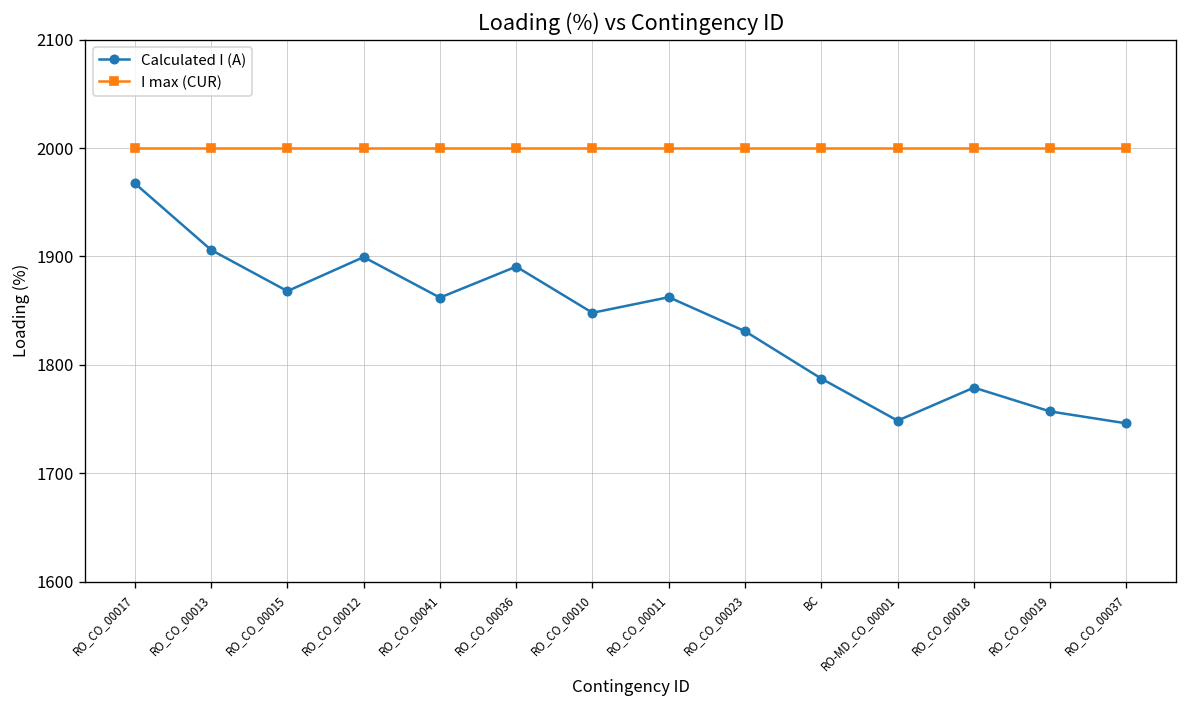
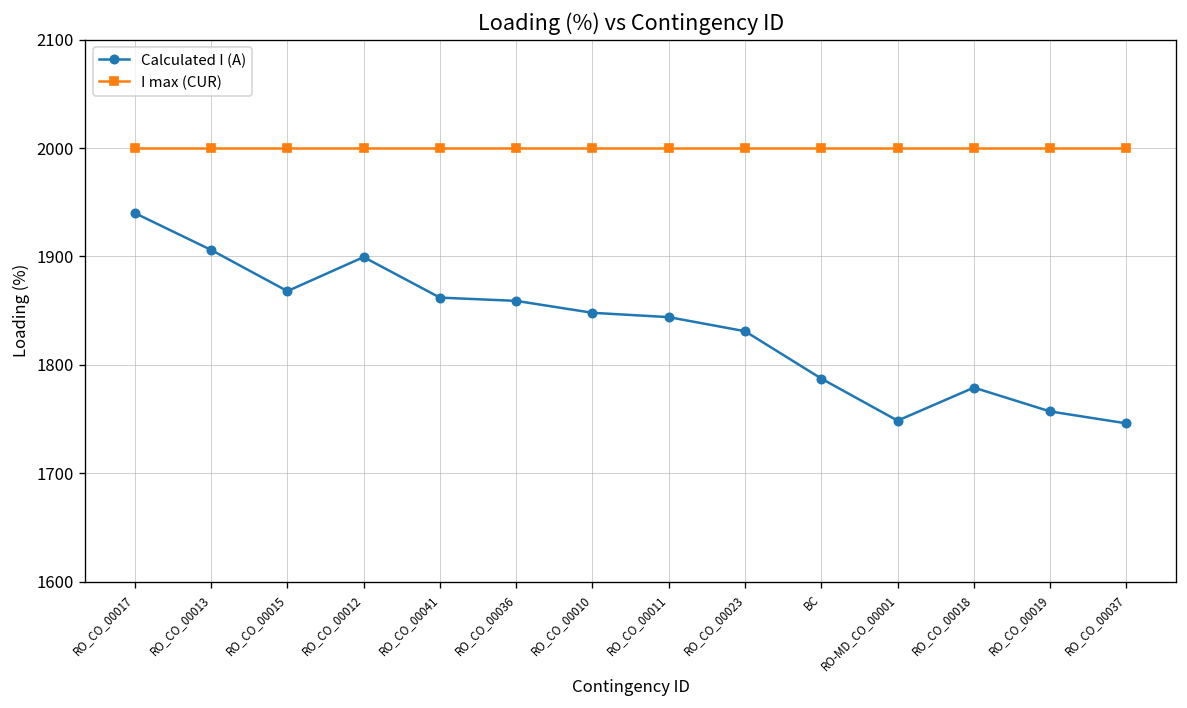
  {
    "Calculated I (A)": {
-     "RO_CO_00017": 1970,
+     "RO_CO_00017": 1940,
      "RO_CO_00013": 1910,
      "RO_CO_00015": 1870,
      "RO_CO_00012": 1900,
      "RO_CO_00041": 1860,
-     "RO_CO_00036": 1890,
+     "RO_CO_00036": 1860,
      "RO_CO_00010": 1850,
-     "RO_CO_00011": 1860,
+     "RO_CO_00011": 1840,
      "RO_CO_00023": 1830,
      "BC": 1790,
      "RO-MD_CO_00001": 1750,
      "RO_CO_00018": 1780,
      "RO_CO_00019": 1760,
      "RO_CO_00037": 1750
    },
    "I max (CUR)": {
      "RO_CO_00017": 2000,
      "RO_CO_00013": 2000,
      "RO_CO_00015": 2000,
      "RO_CO_00012": 2000,
      "RO_CO_00041": 2000,
      "RO_CO_00036": 2000,
      "RO_CO_00010": 2000,
      "RO_CO_00011": 2000,
      "RO_CO_00023": 2000,
      "BC": 2000,
      "RO-MD_CO_00001": 2000,
      "RO_CO_00018": 2000,
      "RO_CO_00019": 2000,
      "RO_CO_00037": 2000
    }
  }
